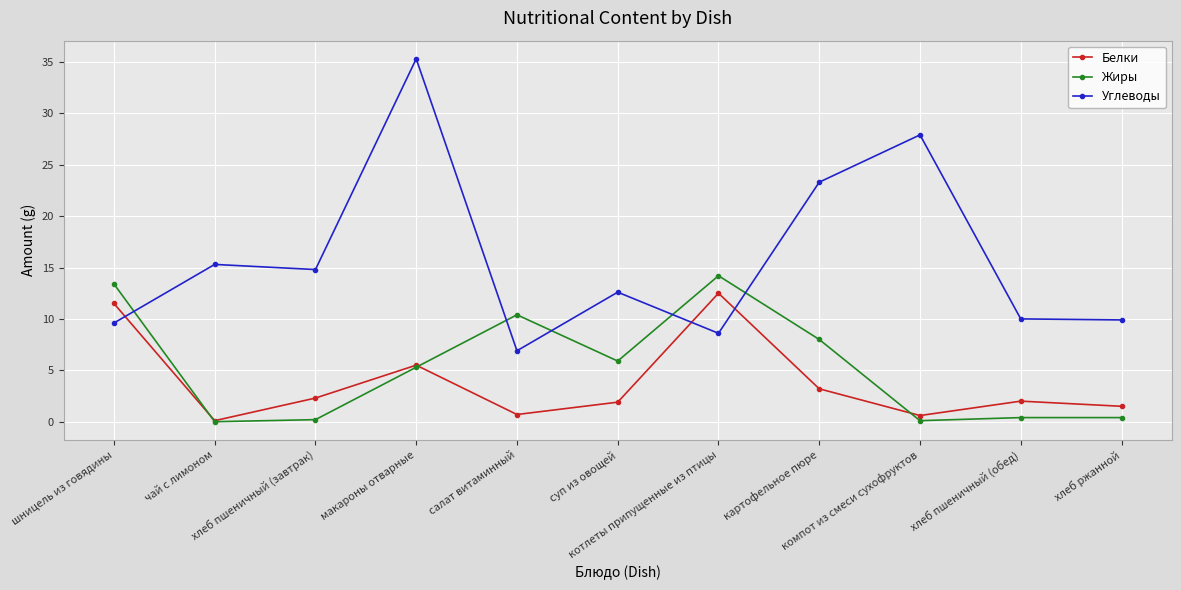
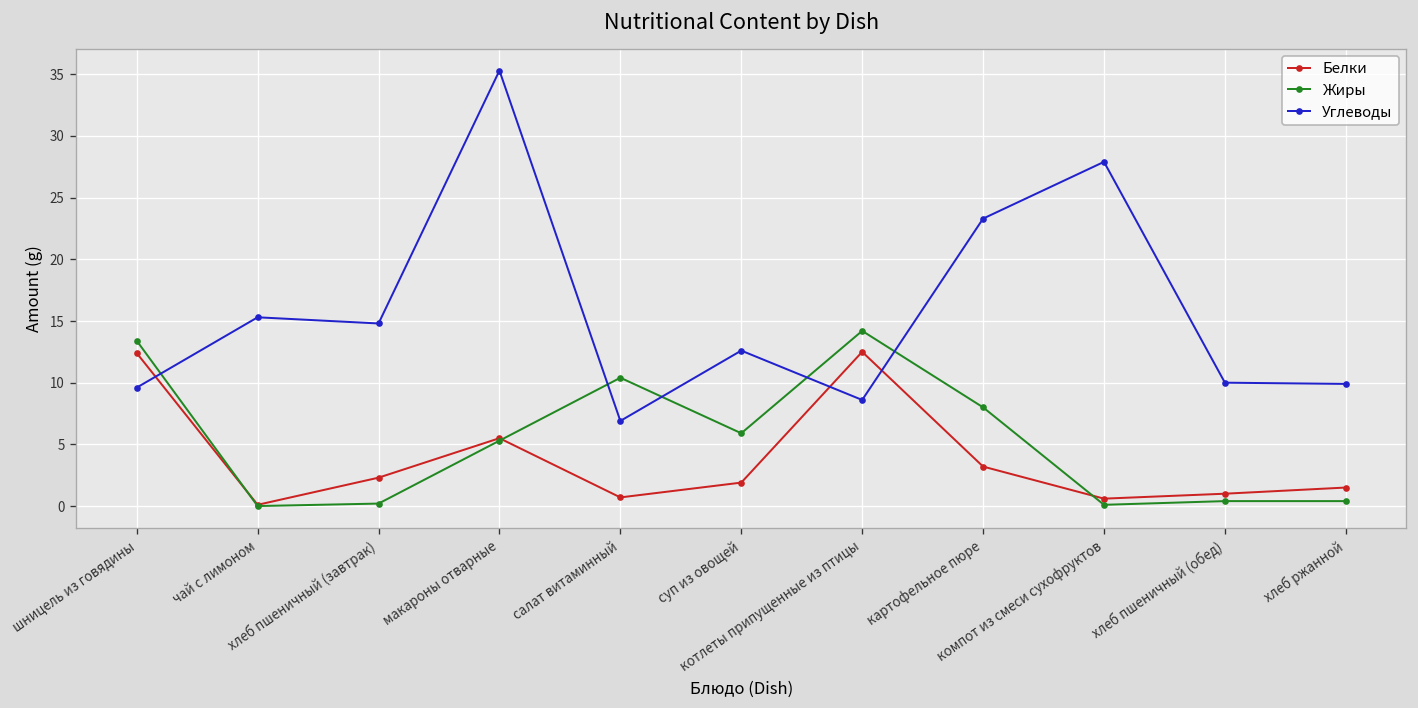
  {
    "Белки": {
-     "шницель из говядины": 11.5,
+     "шницель из говядины": 12.4,
      "хлеб пшеничный (завтрак)": 2.3,
      "салат витаминный": 0.7,
      "суп из овощей": 1.9,
      "котлеты припущенные из птицы": 12.5,
      "картофельное пюре": 3.2,
      "компот из смеси сухофруктов": 0.6,
-     "хлеб пшеничный (обед)": 2,
+     "хлеб пшеничный (обед)": 1,
      "хлеб ржанной": 1.5
    },
    "Жиры": {
      "шницель из говядины": 13.4,
      "хлеб пшеничный (завтрак)": 0.2,
      "салат витаминный": 10.4,
      "суп из овощей": 5.9,
      "котлеты припущенные из птицы": 14.2,
      "картофельное пюре": 8.0,
      "компот из смеси сухофруктов": 0.1,
      "хлеб пшеничный (обед)": 0.4,
      "хлеб ржанной": 0.4
    },
    "Углеводы": {
      "шницель из говядины": 9.6,
      "чай с лимоном": 15.3,
      "хлеб пшеничный (завтрак)": 14.8,
      "макароны отварные": 35.3,
      "салат витаминный": 6.9,
      "суп из овощей": 12.6,
      "котлеты припущенные из птицы": 8.6,
      "картофельное пюре": 23.3,
      "компот из смеси сухофруктов": 27.9,
      "хлеб пшеничный (обед)": 10.0,
      "хлеб ржанной": 9.9
    }
  }
